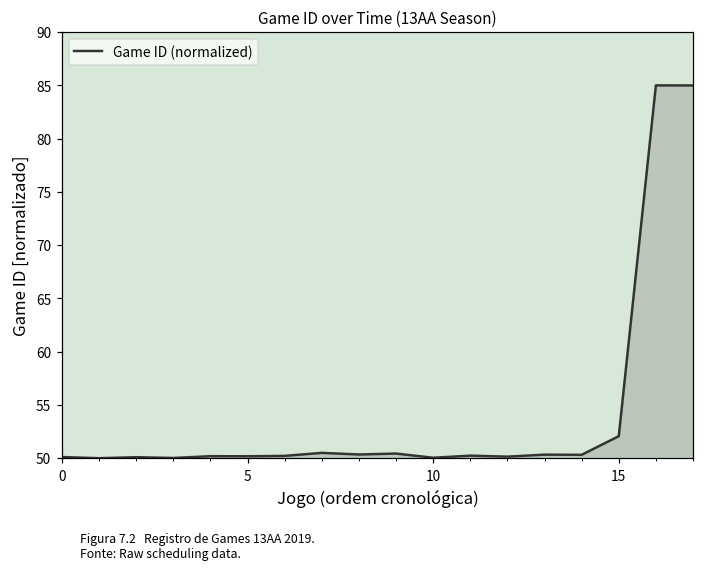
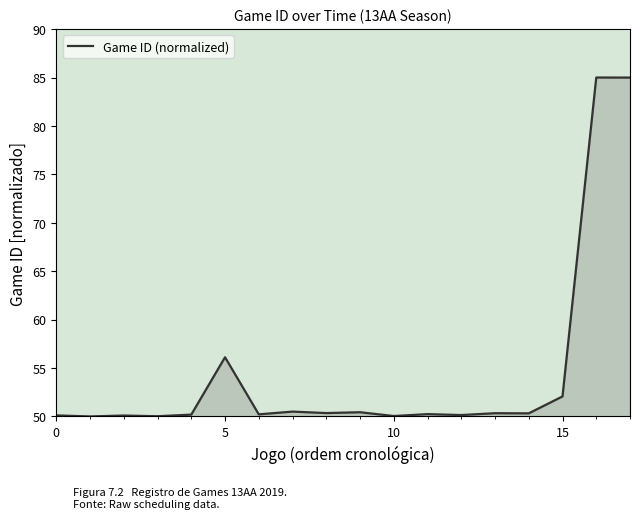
  {
    "0": 50,
-   "5": 50,
+   "5": 56,
    "10": 50,
    "15": 52
  }
